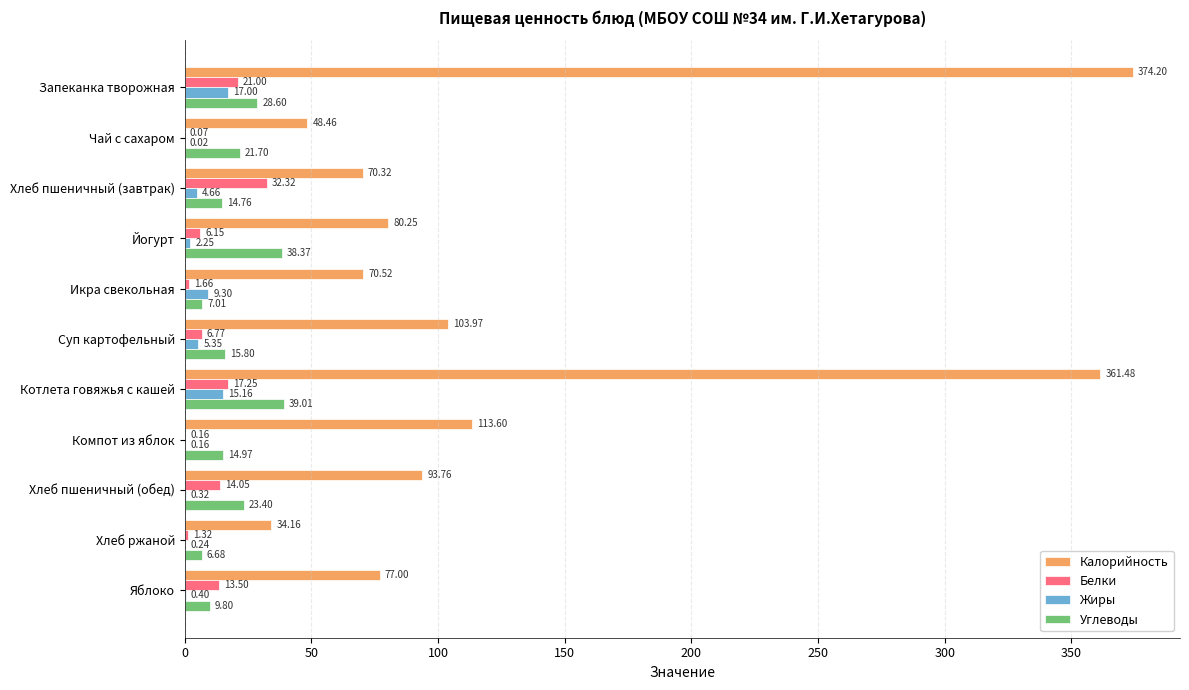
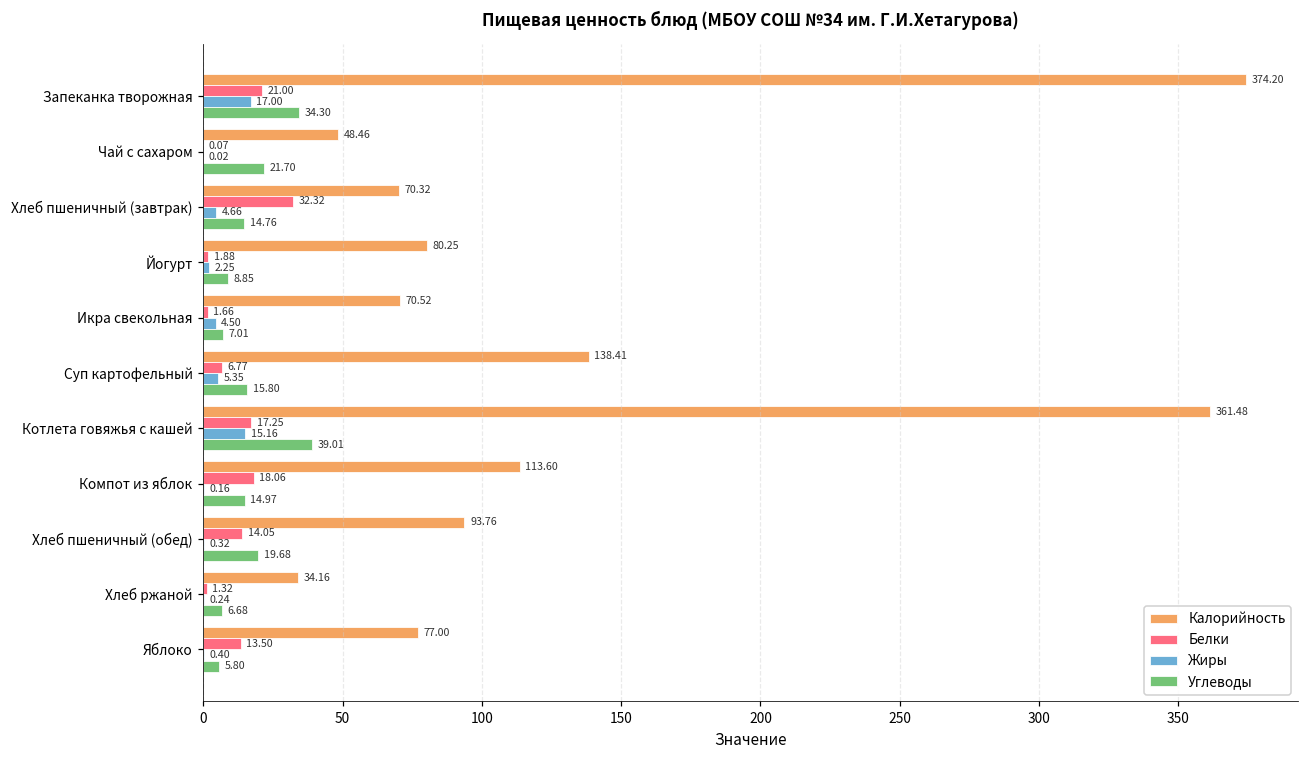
  {
    "Калорийность": {
      "Запеканка творожная": 374.20,
      "Чай с сахаром": 48.46,
      "Хлеб пшеничный (завтрак)": 70.32,
      "Йогурт": 80.25,
      "Икра свекольная": 70.52,
-     "Суп картофельный": 103.97,
+     "Суп картофельный": 138.41,
      "Котлета говяжья с кашей": 361.48,
      "Компот из яблок": 113.60,
      "Хлеб пшеничный (обед)": 93.76,
      "Хлеб ржаной": 34.16,
      "Яблоко": 77.00
    },
    "Белки": {
      "Запеканка творожная": 21.00,
      "Чай с сахаром": 0.07,
      "Хлеб пшеничный (завтрак)": 32.32,
-     "Йогурт": 6.15,
+     "Йогурт": 1.88,
      "Икра свекольная": 1.66,
      "Суп картофельный": 6.77,
      "Котлета говяжья с кашей": 17.25,
-     "Компот из яблок": 0.16,
+     "Компот из яблок": 18.06,
      "Хлеб пшеничный (обед)": 14.05,
      "Хлеб ржаной": 1.32,
      "Яблоко": 13.50
    },
    "Жиры": {
      "Запеканка творожная": 17.00,
      "Чай с сахаром": 0.02,
      "Хлеб пшеничный (завтрак)": 4.66,
      "Йогурт": 2.25,
-     "Икра свекольная": 9.30,
+     "Икра свекольная": 4.50,
      "Суп картофельный": 5.35,
      "Котлета говяжья с кашей": 15.16,
      "Компот из яблок": 0.16,
      "Хлеб пшеничный (обед)": 0.32,
      "Хлеб ржаной": 0.24,
      "Яблоко": 0.40
    },
    "Углеводы": {
-     "Запеканка творожная": 28.60,
+     "Запеканка творожная": 34.30,
      "Чай с сахаром": 21.70,
      "Хлеб пшеничный (завтрак)": 14.76,
-     "Йогурт": 38.37,
+     "Йогурт": 8.85,
      "Икра свекольная": 7.01,
      "Суп картофельный": 15.80,
      "Котлета говяжья с кашей": 39.01,
      "Компот из яблок": 14.97,
-     "Хлеб пшеничный (обед)": 23.40,
+     "Хлеб пшеничный (обед)": 19.68,
      "Хлеб ржаной": 6.68,
-     "Яблоко": 9.80
+     "Яблоко": 5.80
    }
  }
